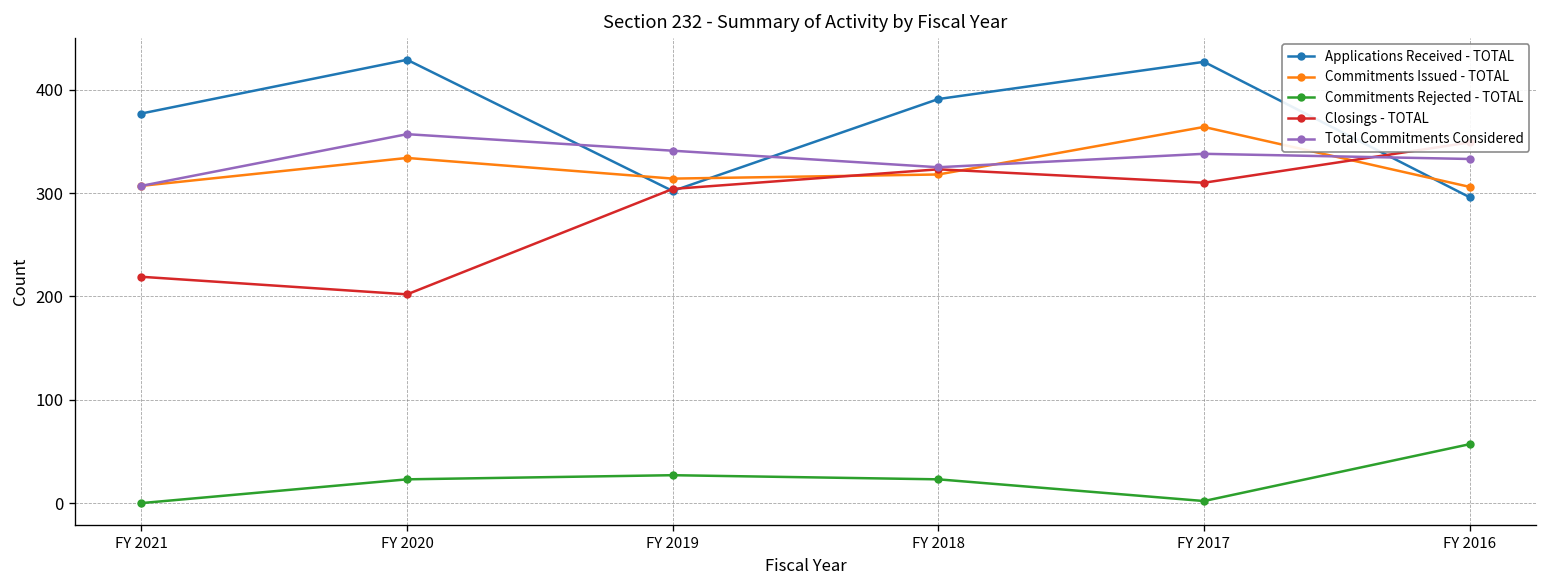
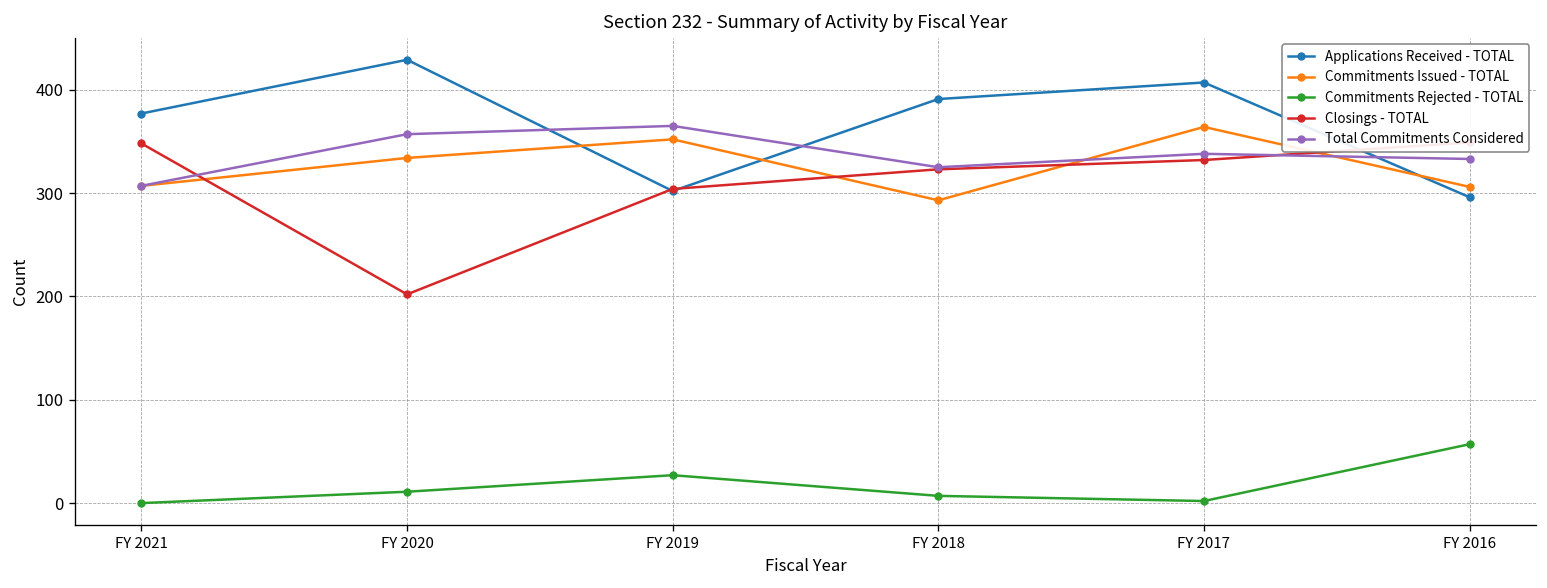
  {
    "Applications Received - TOTAL": {
      "FY 2021": 380,
      "FY 2020": 430,
      "FY 2018": 390,
-     "FY 2017": 430,
+     "FY 2017": 410,
      "FY 2016": 300
    },
    "Commitments Issued - TOTAL": {
      "FY 2020": 330,
-     "FY 2019": 310,
-     "FY 2018": 320,
+     "FY 2019": 350,
+     "FY 2018": 290,
      "FY 2017": 360,
      "FY 2016": 310
    },
    "Commitments Rejected - TOTAL": {
      "FY 2021": 0,
-     "FY 2020": 20,
+     "FY 2020": 10,
      "FY 2019": 30,
-     "FY 2018": 20,
+     "FY 2018": 10,
      "FY 2017": 0,
      "FY 2016": 60
    },
    "Closings - TOTAL": {
-     "FY 2021": 220,
+     "FY 2021": 350,
      "FY 2020": 200,
-     "FY 2017": 310,
+     "FY 2017": 330,
      "FY 2016": 350
    },
    "Total Commitments Considered": {
      "FY 2020": 360,
-     "FY 2019": 340,
+     "FY 2019": 370,
      "FY 2017": 340,
      "FY 2016": 330
    }
  }
